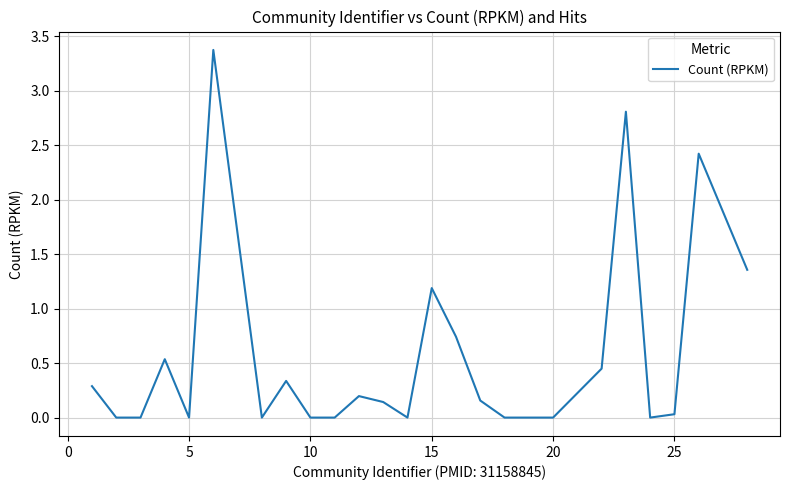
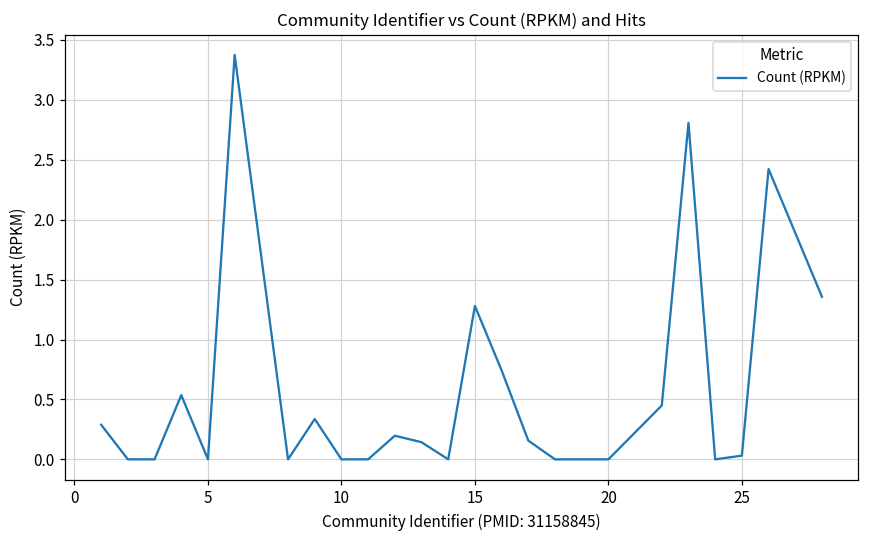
  {
    "5": 0.00,
    "10": 0.00,
-   "15": 1.19,
+   "15": 1.28,
    "20": 0.00,
    "25": 0.03
  }
